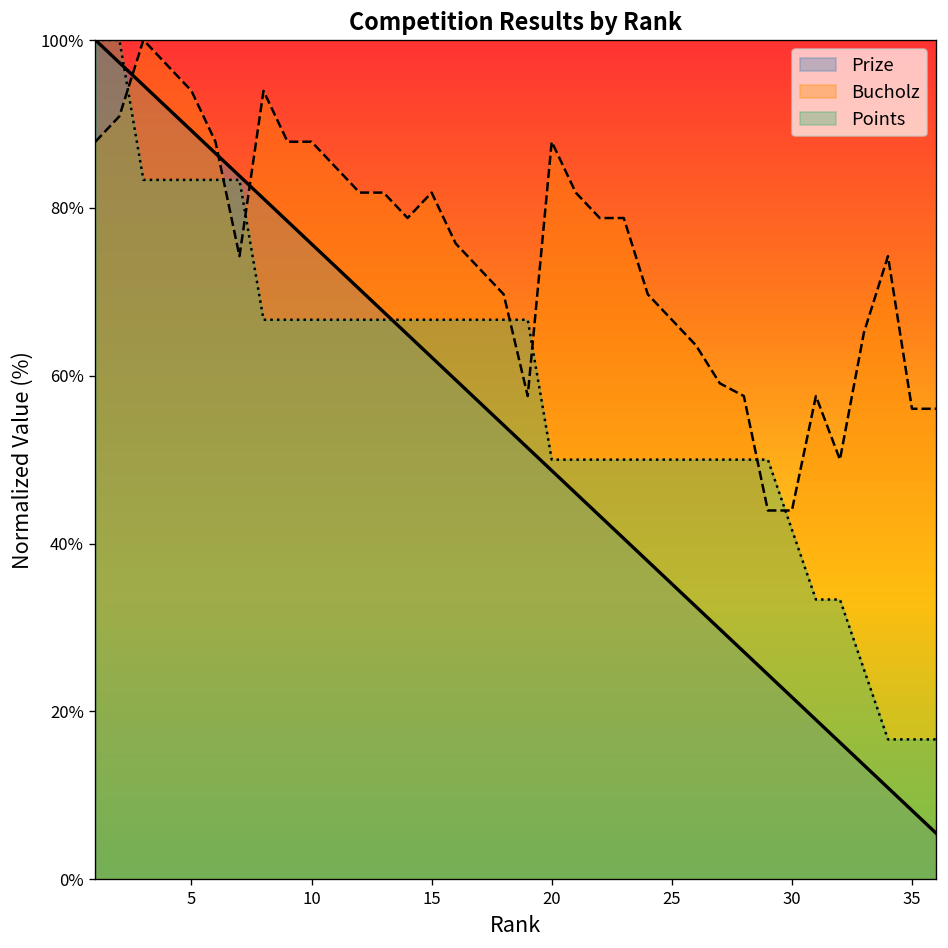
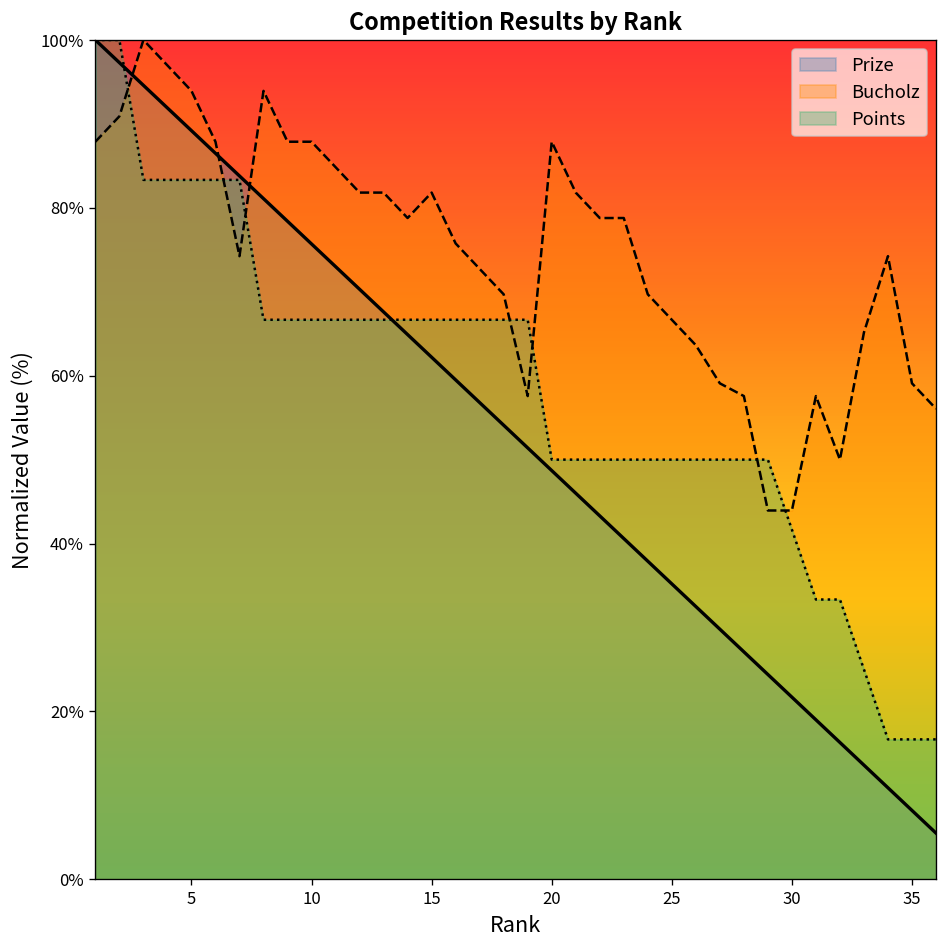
  {
    "Bucholz": {
      "5": "94%",
      "10": "88%",
      "15": "82%",
      "20": "88%",
      "25": "67%",
      "30": "44%",
-     "35": "56%"
+     "35": "59%"
    }
  }
